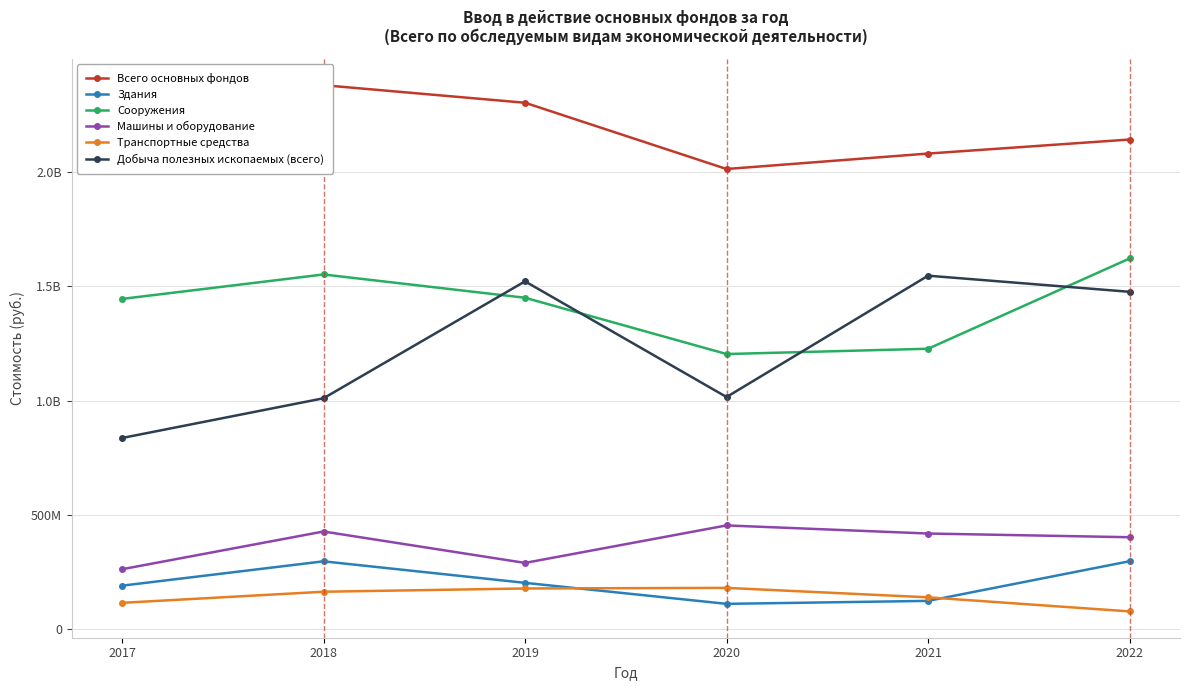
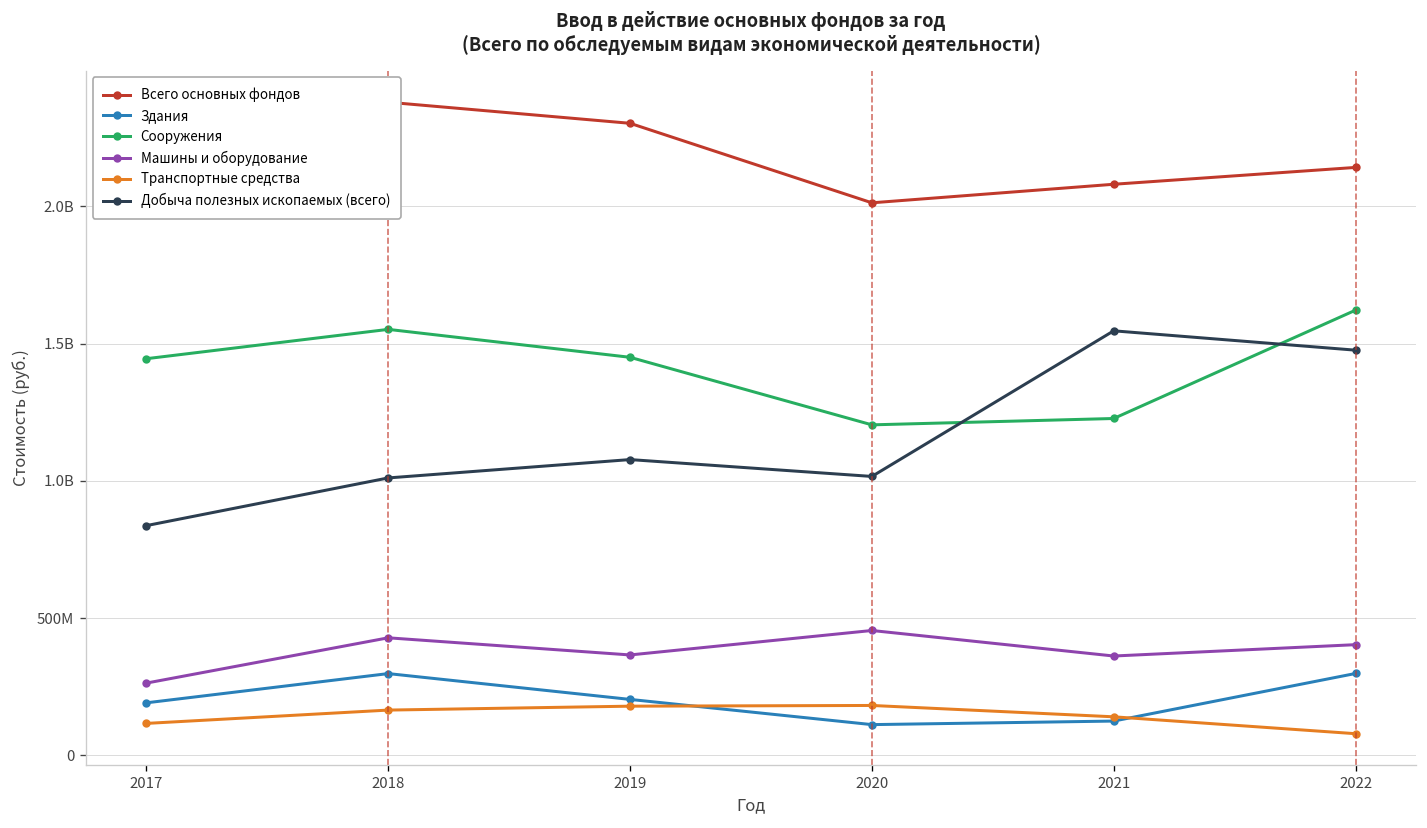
  {
    "Всего основных фондов": {
      "2019": 2300000000,
      "2020": 2010000000,
      "2021": 2080000000,
      "2022": 2140000000
    },
    "Здания": {
      "2017": 190000000,
      "2018": 300000000,
      "2019": 200000000,
      "2020": 110000000,
      "2021": 120000000,
      "2022": 300000000
    },
    "Сооружения": {
      "2017": 1440000000,
      "2018": 1550000000,
      "2019": 1450000000,
      "2020": 1200000000,
      "2021": 1230000000,
      "2022": 1620000000
    },
    "Машины и оборудование": {
      "2017": 260000000,
      "2018": 430000000,
-     "2019": 290000000,
+     "2019": 370000000,
      "2020": 450000000,
-     "2021": 420000000,
+     "2021": 360000000,
      "2022": 400000000
    },
    "Транспортные средства": {
      "2017": 120000000,
      "2018": 160000000,
      "2019": 180000000,
      "2020": 180000000,
      "2021": 140000000,
      "2022": 80000000
    },
    "Добыча полезных ископаемых (всего)": {
      "2017": 840000000,
      "2018": 1010000000,
-     "2019": 1520000000,
+     "2019": 1080000000,
      "2020": 1020000000,
      "2021": 1550000000,
      "2022": 1480000000
    }
  }
